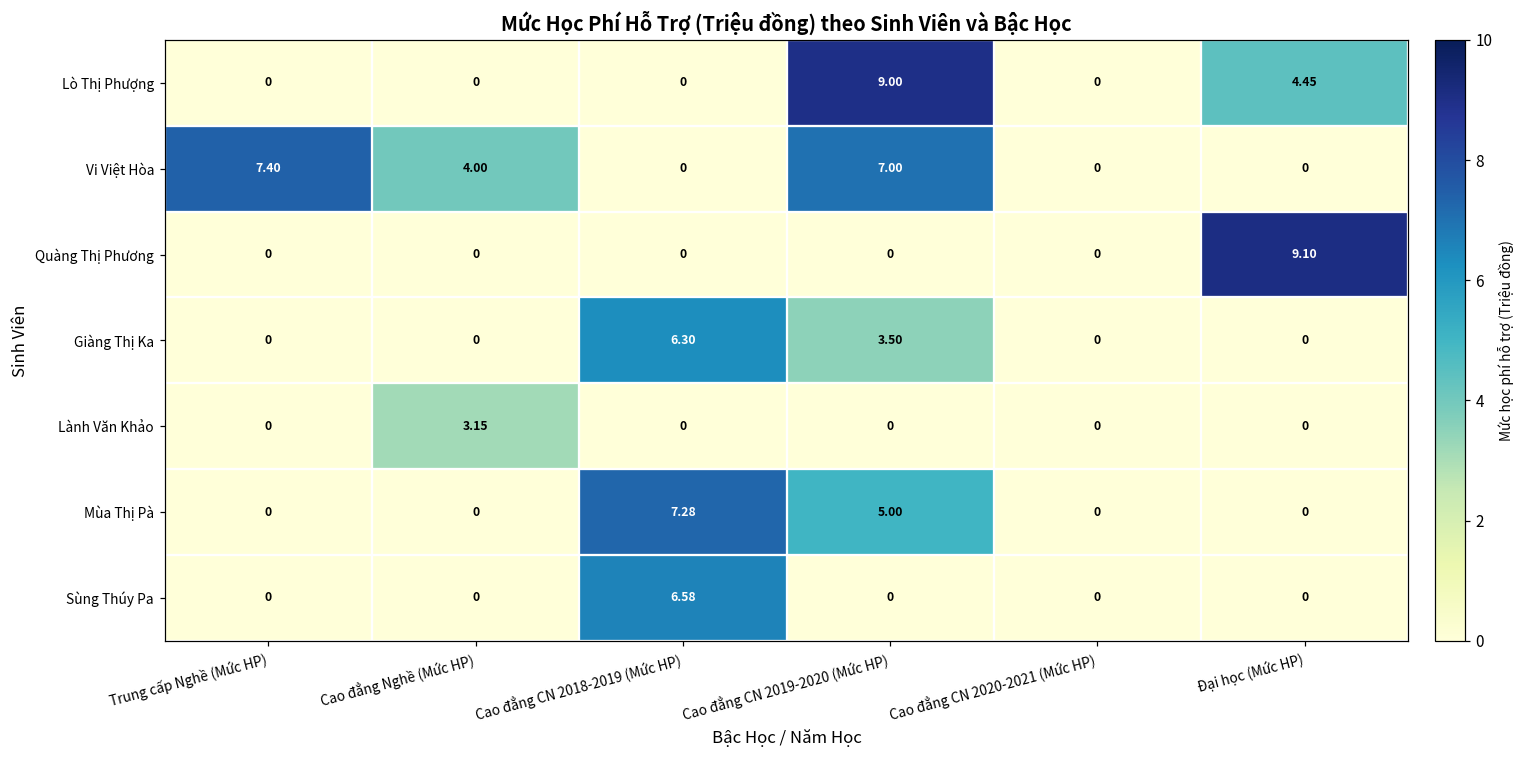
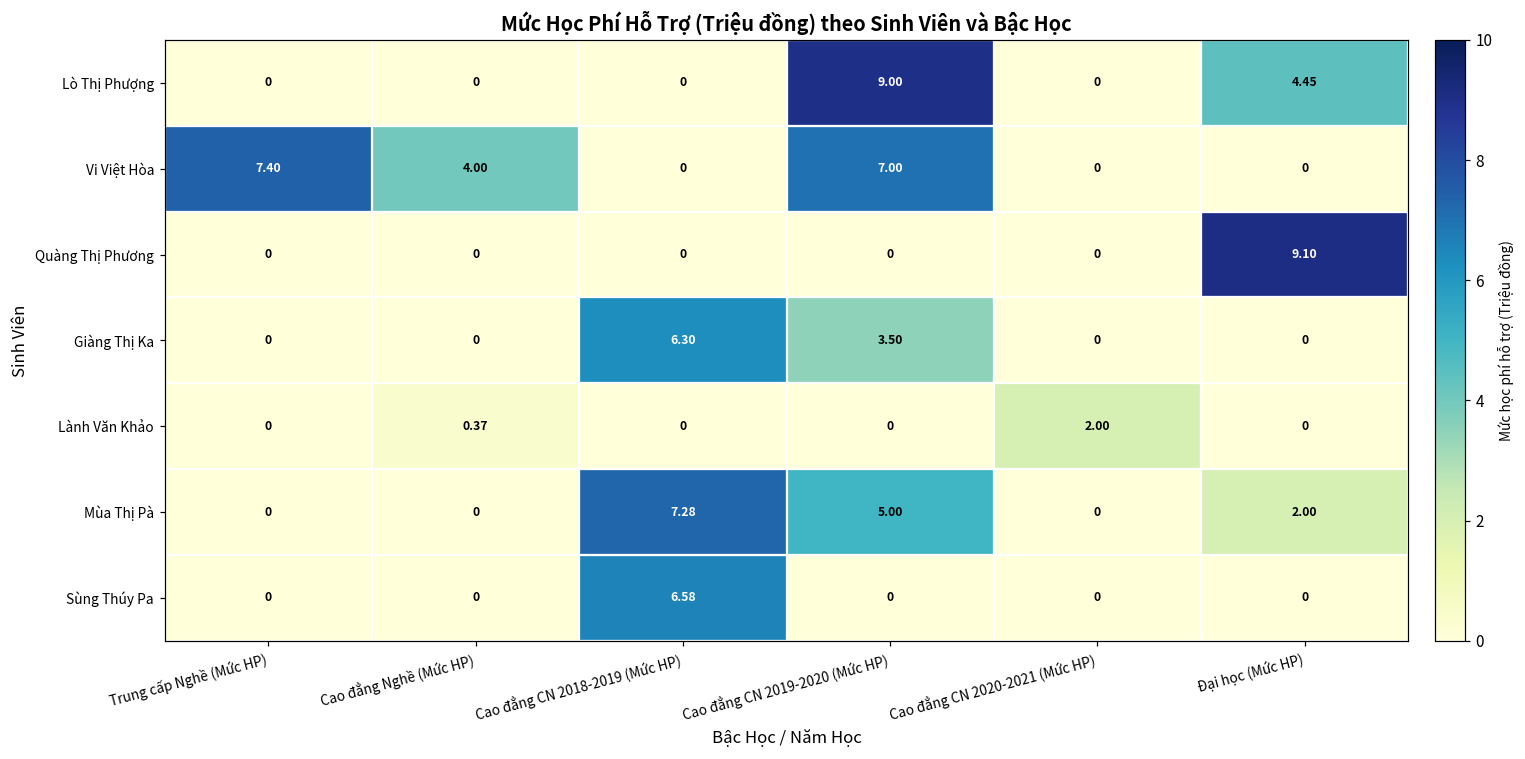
  {
    "Lò Thị Phượng": {
      "Trung cấp Nghề (Mức HP)": 0,
      "Cao đẳng Nghề (Mức HP)": 0,
      "Cao đẳng CN 2018-2019 (Mức HP)": 0,
      "Cao đẳng CN 2019-2020 (Mức HP)": 9.00,
      "Cao đẳng CN 2020-2021 (Mức HP)": 0,
      "Đại học (Mức HP)": 4.45
    },
    "Vi Việt Hòa": {
      "Trung cấp Nghề (Mức HP)": 7.40,
      "Cao đẳng Nghề (Mức HP)": 4.00,
      "Cao đẳng CN 2018-2019 (Mức HP)": 0,
      "Cao đẳng CN 2019-2020 (Mức HP)": 7.00,
      "Cao đẳng CN 2020-2021 (Mức HP)": 0,
      "Đại học (Mức HP)": 0
    },
    "Quàng Thị Phương": {
      "Trung cấp Nghề (Mức HP)": 0,
      "Cao đẳng Nghề (Mức HP)": 0,
      "Cao đẳng CN 2018-2019 (Mức HP)": 0,
      "Cao đẳng CN 2019-2020 (Mức HP)": 0,
      "Cao đẳng CN 2020-2021 (Mức HP)": 0,
      "Đại học (Mức HP)": 9.10
    },
    "Giàng Thị Ka": {
      "Trung cấp Nghề (Mức HP)": 0,
      "Cao đẳng Nghề (Mức HP)": 0,
      "Cao đẳng CN 2018-2019 (Mức HP)": 6.30,
      "Cao đẳng CN 2019-2020 (Mức HP)": 3.50,
      "Cao đẳng CN 2020-2021 (Mức HP)": 0,
      "Đại học (Mức HP)": 0
    },
    "Lành Văn Khảo": {
      "Trung cấp Nghề (Mức HP)": 0,
-     "Cao đẳng Nghề (Mức HP)": 3.15,
+     "Cao đẳng Nghề (Mức HP)": 0.37,
      "Cao đẳng CN 2018-2019 (Mức HP)": 0,
      "Cao đẳng CN 2019-2020 (Mức HP)": 0,
-     "Cao đẳng CN 2020-2021 (Mức HP)": 0,
+     "Cao đẳng CN 2020-2021 (Mức HP)": 2.00,
      "Đại học (Mức HP)": 0
    },
    "Mùa Thị Pà": {
      "Trung cấp Nghề (Mức HP)": 0,
      "Cao đẳng Nghề (Mức HP)": 0,
      "Cao đẳng CN 2018-2019 (Mức HP)": 7.28,
      "Cao đẳng CN 2019-2020 (Mức HP)": 5.00,
      "Cao đẳng CN 2020-2021 (Mức HP)": 0,
-     "Đại học (Mức HP)": 0
+     "Đại học (Mức HP)": 2.00
    },
    "Sùng Thúy Pa": {
      "Trung cấp Nghề (Mức HP)": 0,
      "Cao đẳng Nghề (Mức HP)": 0,
      "Cao đẳng CN 2018-2019 (Mức HP)": 6.58,
      "Cao đẳng CN 2019-2020 (Mức HP)": 0,
      "Cao đẳng CN 2020-2021 (Mức HP)": 0,
      "Đại học (Mức HP)": 0
    }
  }
